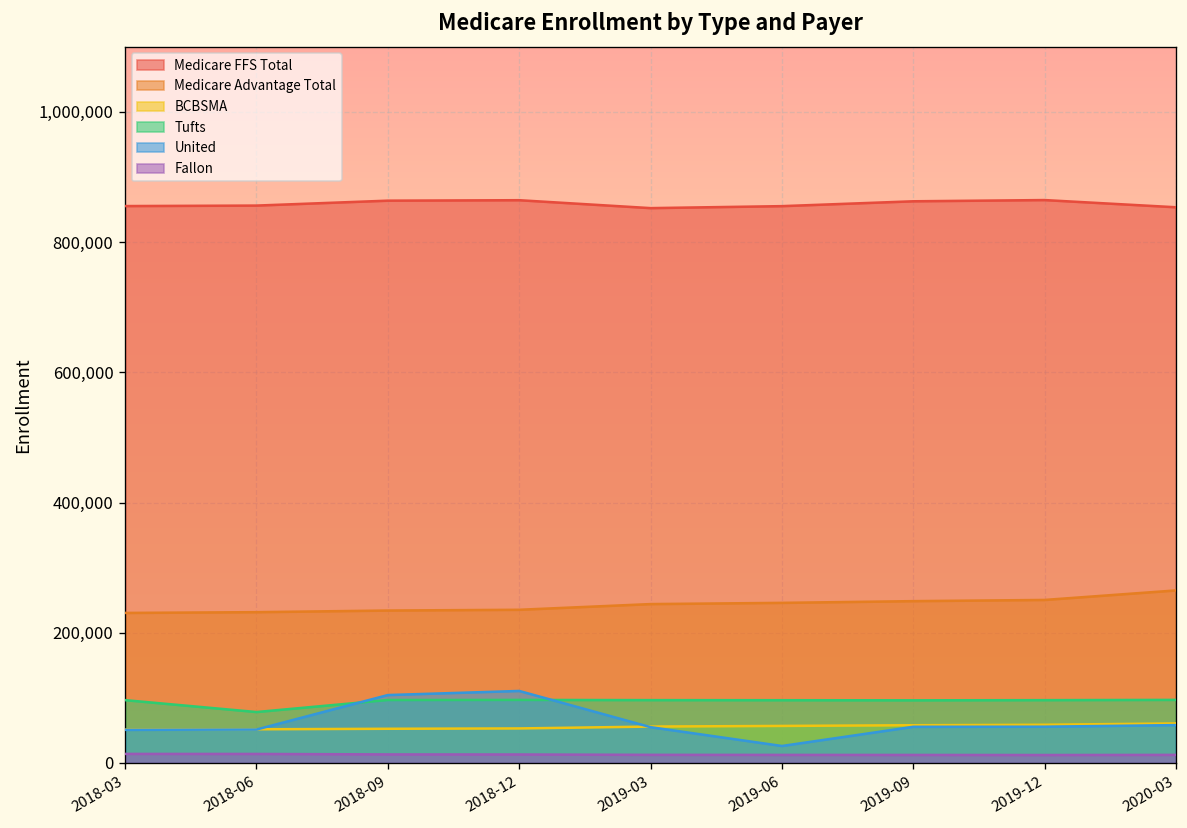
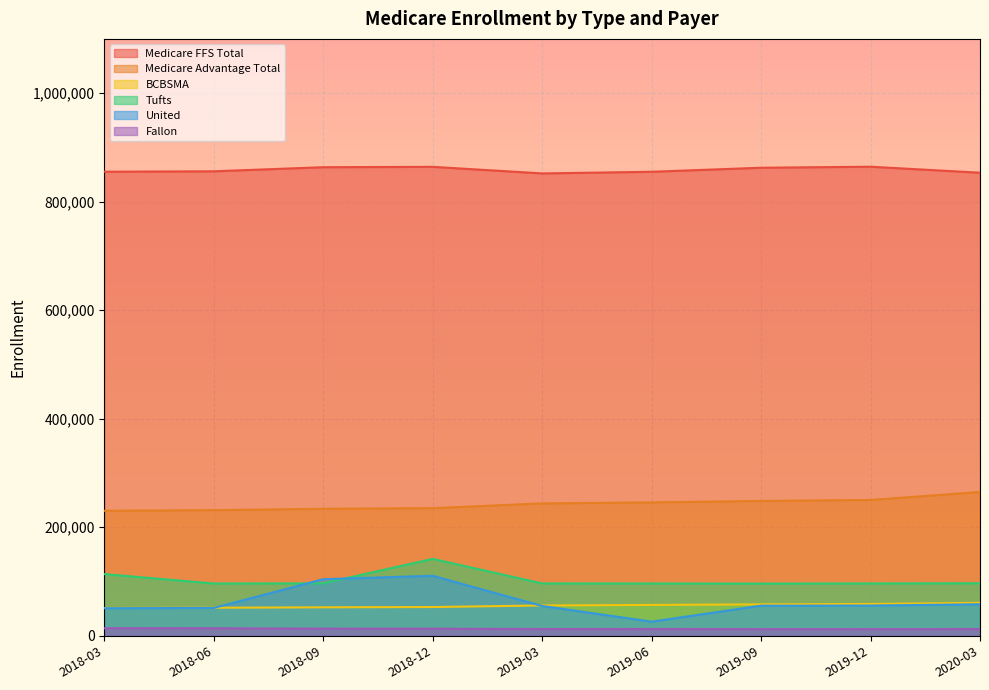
  {
    "Tufts": {
-     "2018-03": "100,000",
-     "2018-06": "80,000",
+     "2018-03": "110,000",
+     "2018-06": "100,000",
      "2018-09": "100,000",
-     "2018-12": "100,000",
+     "2018-12": "140,000",
      "2019-03": "100,000",
      "2019-06": "100,000",
      "2019-09": "100,000",
      "2019-12": "100,000",
      "2020-03": "100,000"
    },
    "United": {
      "2018-09": "100,000",
      "2018-12": "110,000",
      "2019-06": "30,000"
    },
    "Fallon": {
      "2018-03": "10,000",
      "2018-06": "10,000",
      "2018-09": "10,000",
      "2018-12": "10,000",
      "2019-03": "10,000",
      "2019-06": "10,000",
      "2019-09": "10,000",
      "2019-12": "10,000",
      "2020-03": "10,000"
    }
  }
